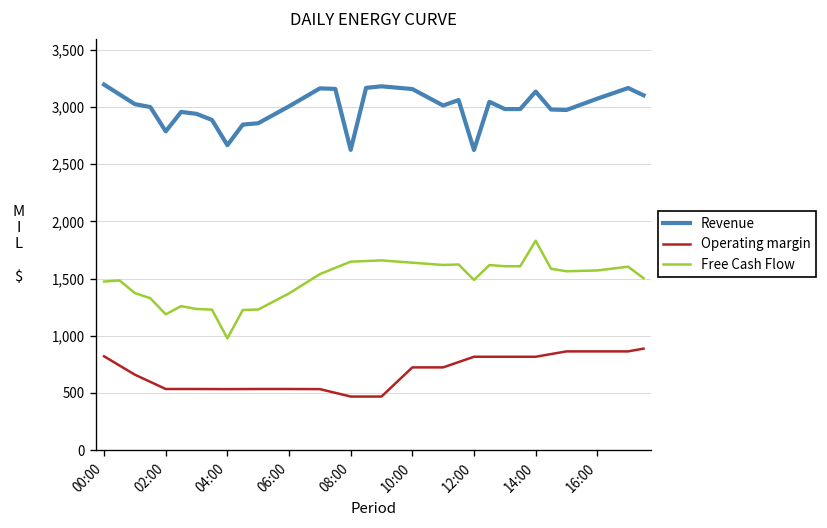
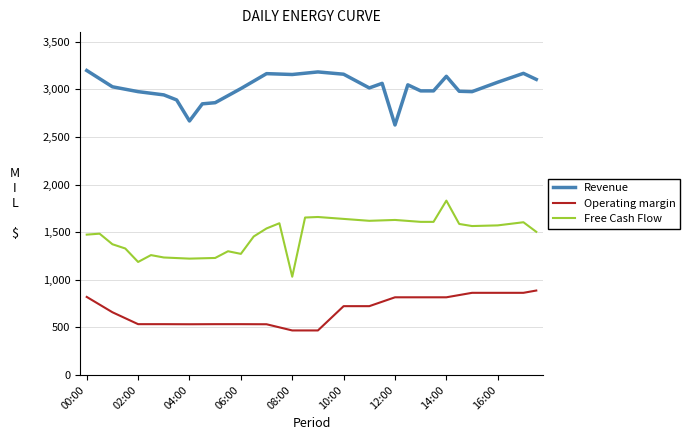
  {
    "Revenue": {
      "00:00": "3,200",
-     "02:00": "2,800",
+     "02:00": "3,000",
      "04:00": "2,700",
      "06:00": "3,000",
-     "08:00": "2,600",
+     "08:00": "3,200",
      "10:00": "3,200",
      "12:00": "2,600",
      "14:00": "3,100",
      "16:00": "3,100"
    },
    "Operating margin": {
      "00:00": "800",
      "02:00": "500",
      "04:00": "500",
      "06:00": "500",
      "08:00": "500",
      "10:00": "700",
      "12:00": "800",
      "14:00": "800",
      "16:00": "900"
    },
    "Free Cash Flow": {
      "00:00": "1,500",
      "02:00": "1,200",
-     "04:00": "1,000",
-     "06:00": "1,400",
-     "08:00": "1,600",
+     "04:00": "1,200",
+     "06:00": "1,300",
+     "08:00": "1,000",
      "10:00": "1,600",
-     "12:00": "1,500",
+     "12:00": "1,600",
      "14:00": "1,800",
      "16:00": "1,600"
    }
  }
